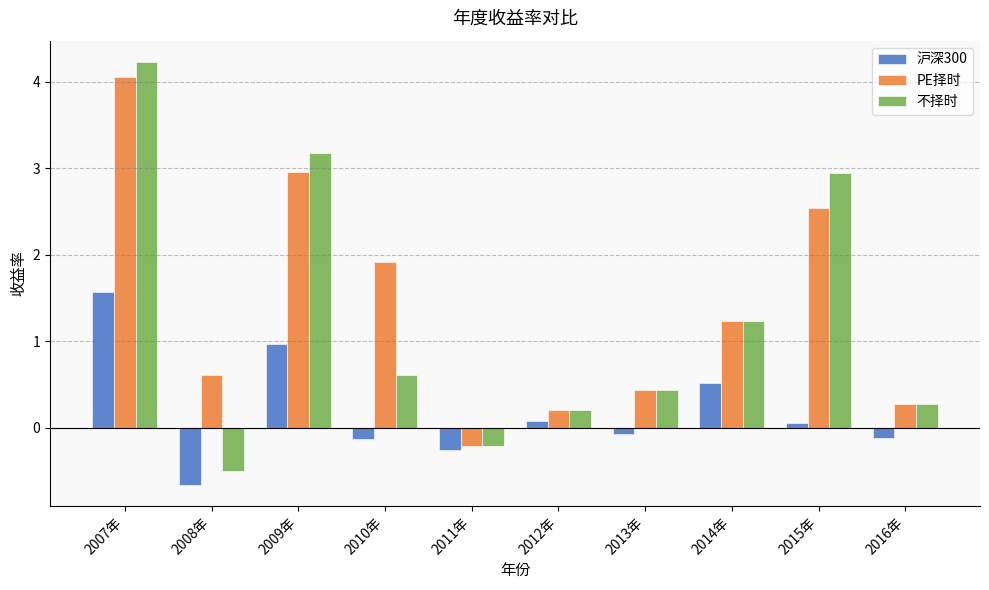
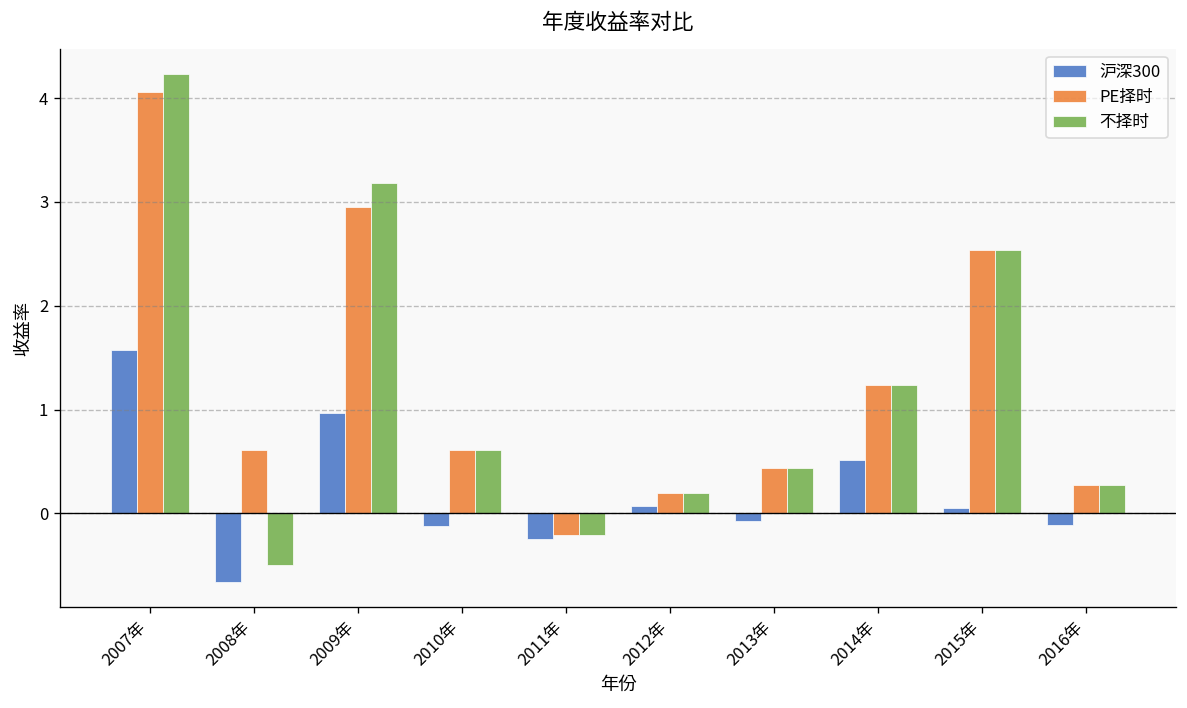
  {
    "沪深300": {
      "2007年": 1.6,
      "2008年": -0.7,
      "2009年": 1.0,
      "2010年": -0.1,
      "2011年": -0.3,
      "2012年": 0.1,
      "2013年": -0.1,
      "2014年": 0.5,
      "2015年": 0.1,
      "2016年": -0.1
    },
    "PE择时": {
      "2007年": 4.1,
      "2008年": 0.6,
      "2009年": 3.0,
-     "2010年": 1.9,
+     "2010年": 0.6,
      "2011年": -0.2,
      "2012年": 0.2,
      "2013年": 0.4,
      "2014年": 1.2,
      "2015年": 2.5,
      "2016年": 0.3
    },
    "不择时": {
      "2007年": 4.2,
      "2008年": -0.5,
      "2009年": 3.2,
      "2010年": 0.6,
      "2011年": -0.2,
      "2012年": 0.2,
      "2013年": 0.4,
      "2014年": 1.2,
-     "2015年": 2.9,
+     "2015年": 2.5,
      "2016年": 0.3
    }
  }
